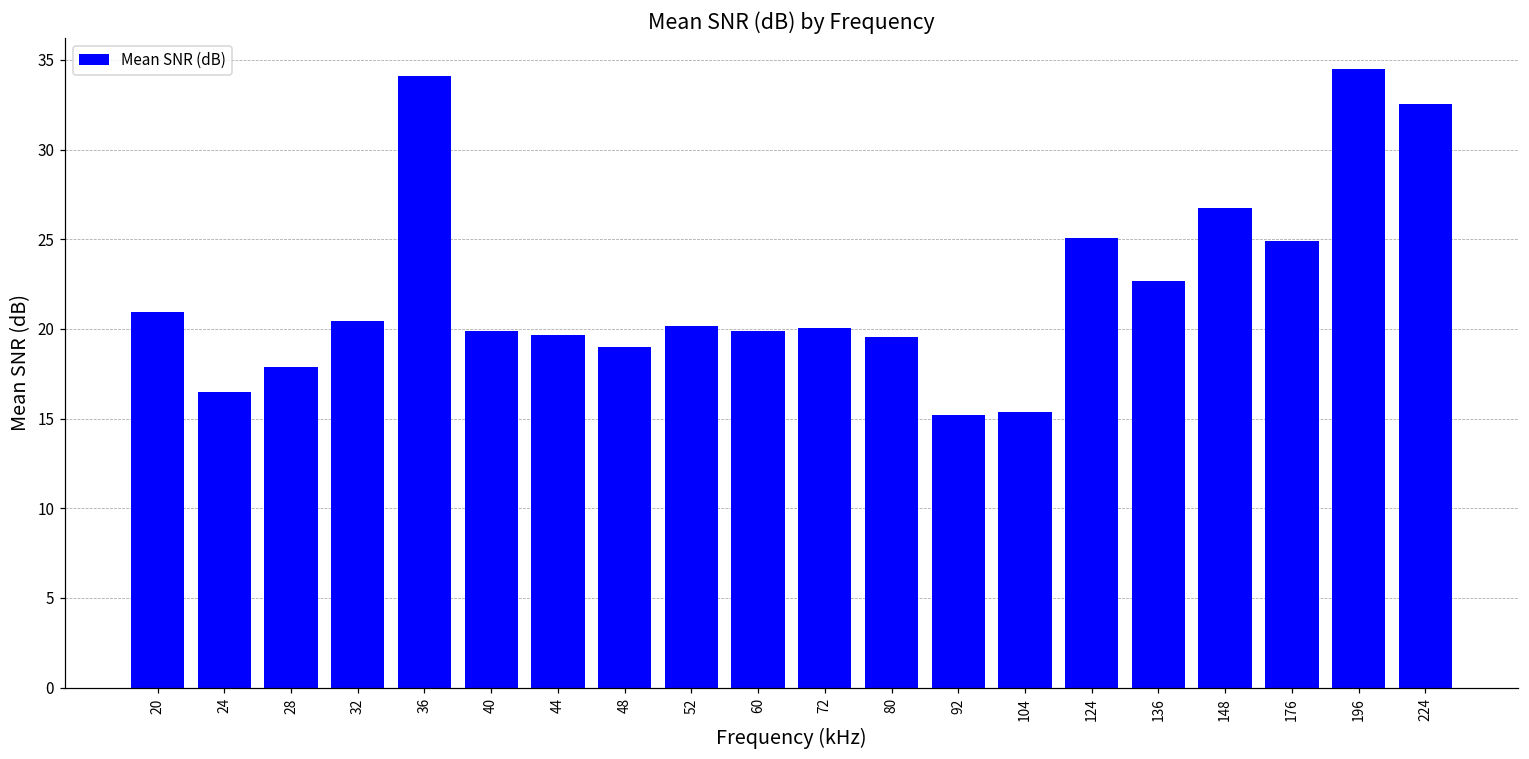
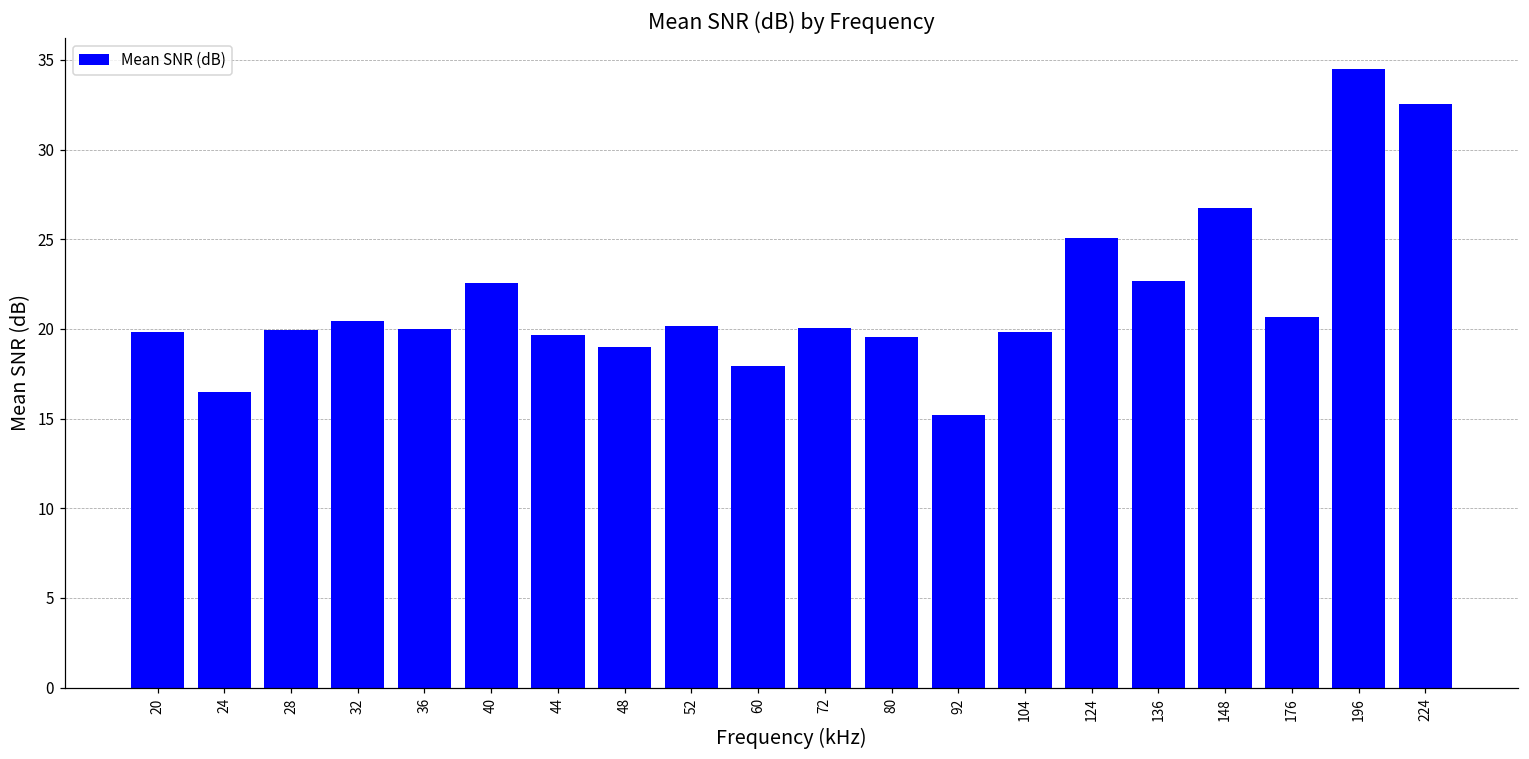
  {
-   "20": 21.0,
+   "20": 19.8,
    "24": 16.5,
-   "28": 17.9,
+   "28": 19.9,
    "32": 20.5,
-   "36": 34.1,
-   "40": 19.9,
+   "36": 20.0,
+   "40": 22.6,
    "44": 19.7,
    "48": 19.0,
    "52": 20.2,
-   "60": 19.9,
+   "60": 18.0,
    "72": 20.1,
    "80": 19.5,
    "92": 15.2,
-   "104": 15.4,
+   "104": 19.8,
    "124": 25.0,
    "136": 22.7,
    "148": 26.7,
-   "176": 24.9,
+   "176": 20.7,
    "196": 34.5,
    "224": 32.5
  }
